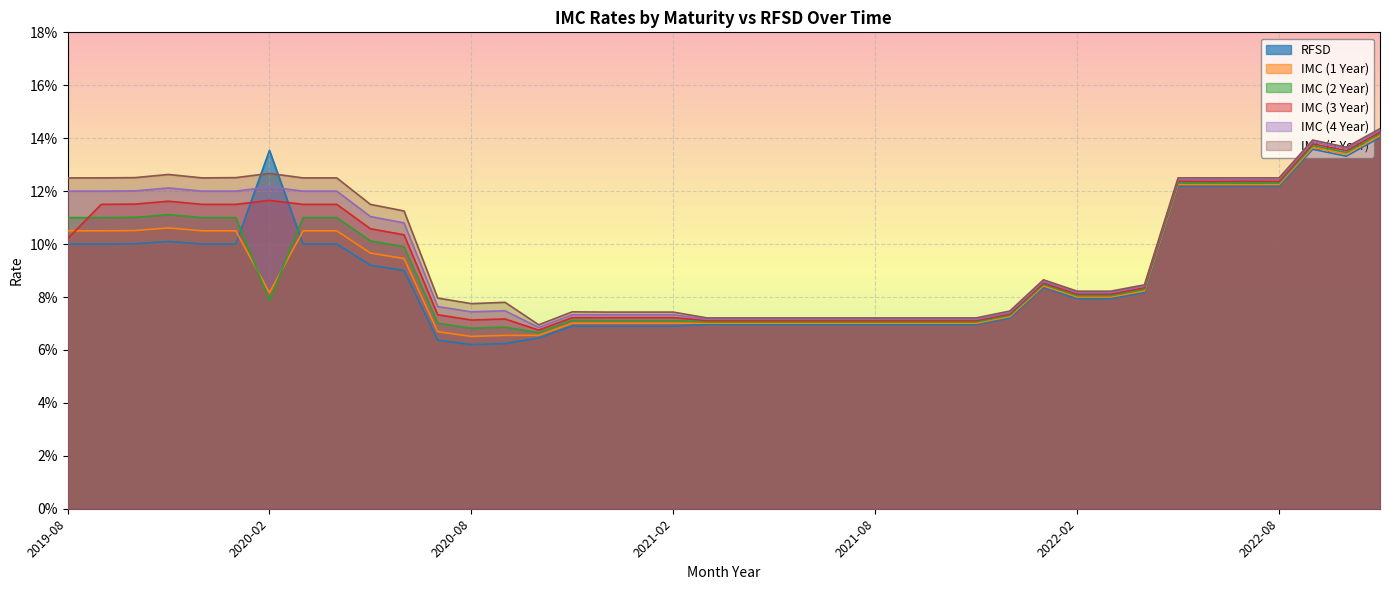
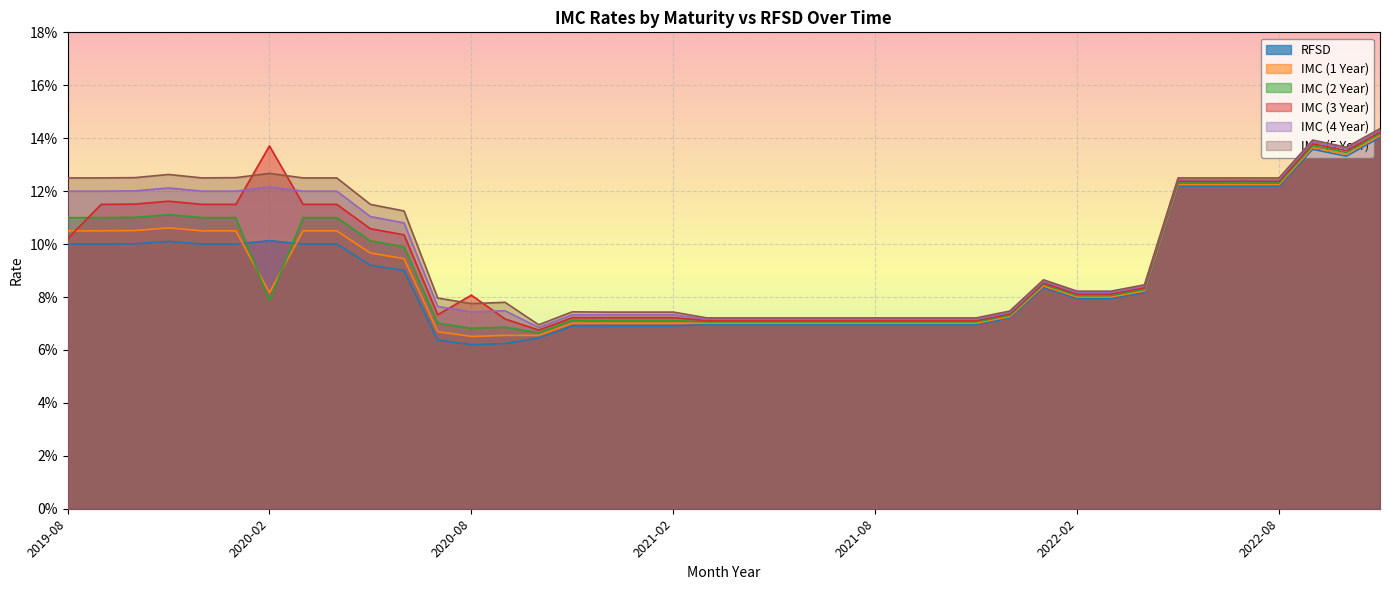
  {
    "RFSD": {
      "2019-08": "10.0%",
-     "2020-02": "13.5%",
+     "2020-02": "10.1%",
      "2020-08": "6.2%",
      "2021-02": "6.9%"
    },
    "IMC (1 Year)": {
      "2019-08": "10.5%",
      "2020-02": "8.2%",
      "2020-08": "6.5%",
      "2021-02": "7.0%"
    },
    "IMC (2 Year)": {
      "2019-08": "11.0%",
      "2020-02": "7.9%",
      "2020-08": "6.8%",
      "2021-02": "7.1%"
    },
    "IMC (3 Year)": {
      "2019-08": "10.2%",
-     "2020-02": "11.7%",
-     "2020-08": "7.1%",
+     "2020-02": "13.7%",
+     "2020-08": "8.1%",
      "2021-02": "7.2%"
    }
  }
